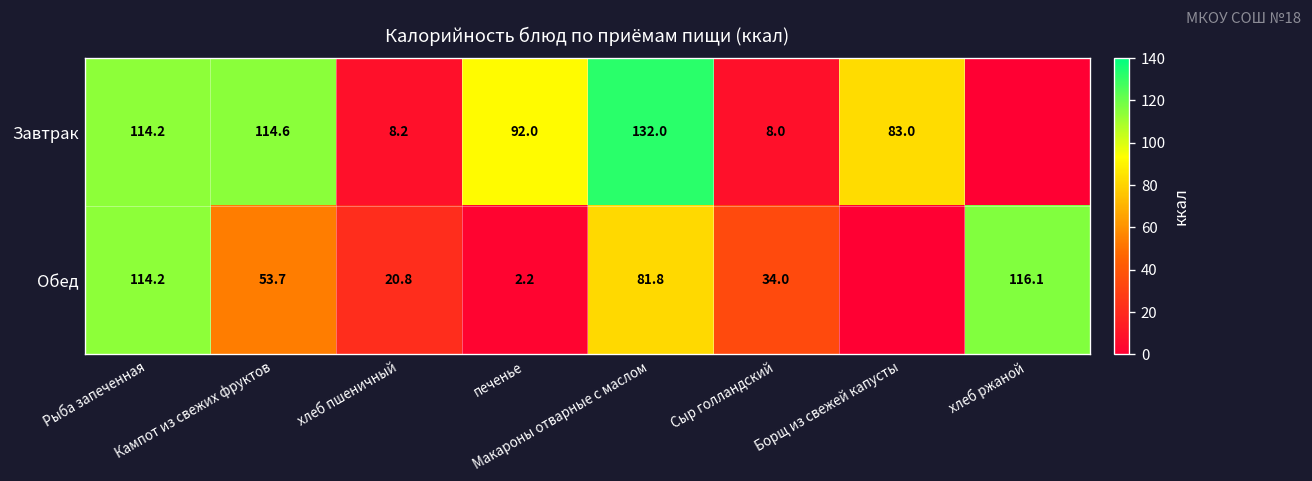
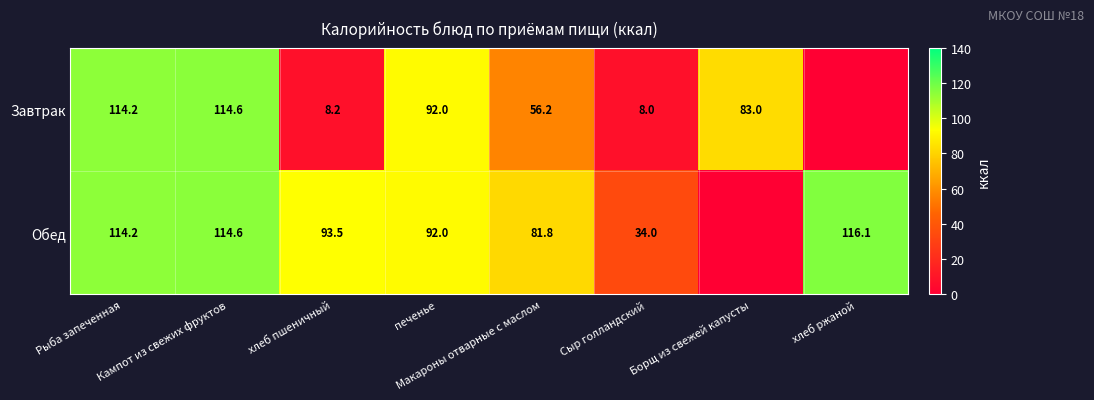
  {
    "Завтрак": {
      "Рыба запеченная": 114.2,
      "Кампот из свежих фруктов": 114.6,
      "хлеб пшеничный": 8.2,
      "печенье": 92.0,
-     "Макароны отварные с маслом": 132.0,
+     "Макароны отварные с маслом": 56.2,
      "Сыр голландский": 8.0,
      "Борщ из свежей капусты": 83.0
    },
    "Обед": {
      "Рыба запеченная": 114.2,
-     "Кампот из свежих фруктов": 53.7,
-     "хлеб пшеничный": 20.8,
-     "печенье": 2.2,
+     "Кампот из свежих фруктов": 114.6,
+     "хлеб пшеничный": 93.5,
+     "печенье": 92.0,
      "Макароны отварные с маслом": 81.8,
      "Сыр голландский": 34.0,
      "хлеб ржаной": 116.1
    }
  }
